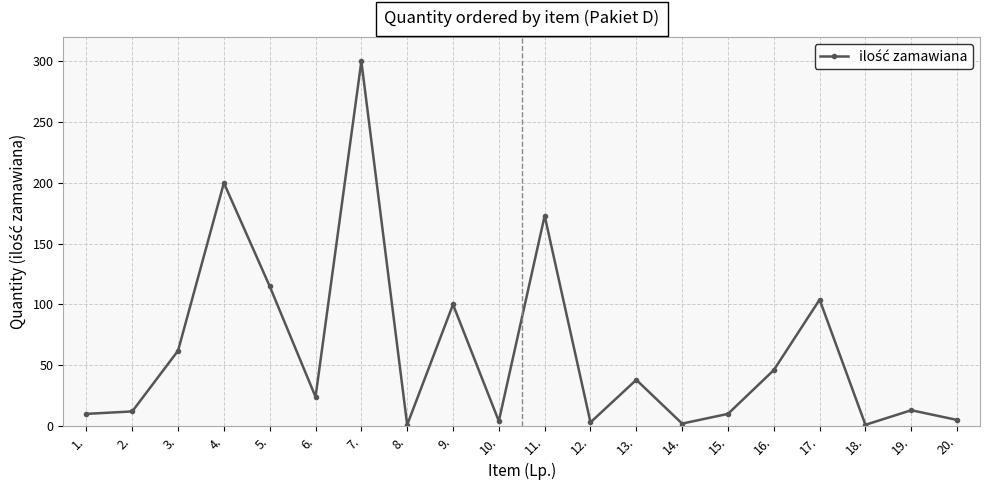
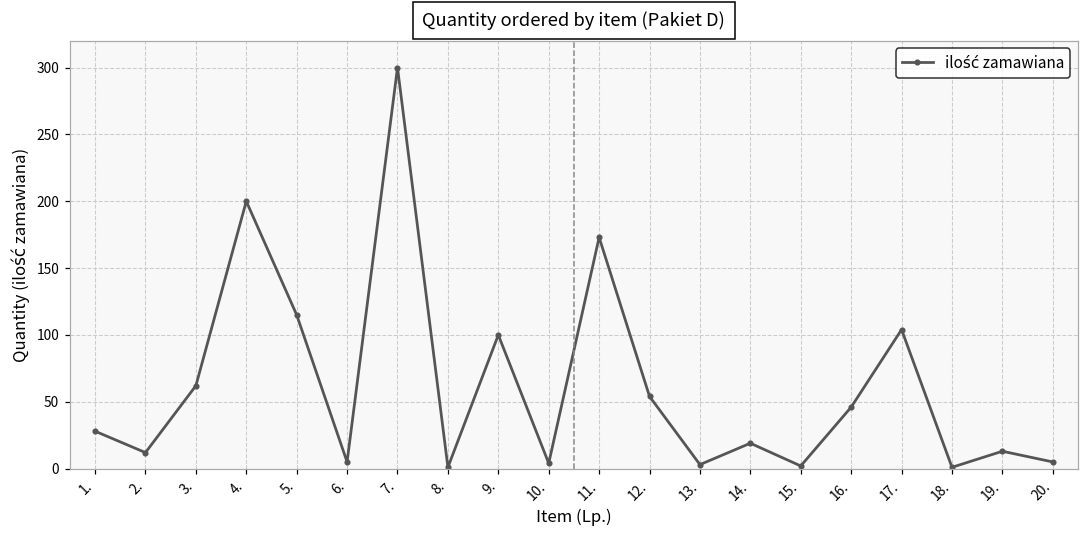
  {
-   "1.": 10,
+   "1.": 28,
    "2.": 12,
    "3.": 62,
    "4.": 200,
    "5.": 115,
-   "6.": 24,
+   "6.": 5,
    "7.": 300,
    "8.": 1,
    "9.": 100,
    "10.": 4,
    "11.": 173,
-   "12.": 3,
-   "13.": 38,
-   "14.": 2,
-   "15.": 10,
+   "12.": 54,
+   "13.": 3,
+   "14.": 19,
+   "15.": 2,
    "16.": 46,
    "17.": 104,
    "18.": 1,
    "19.": 13,
    "20.": 5
  }
